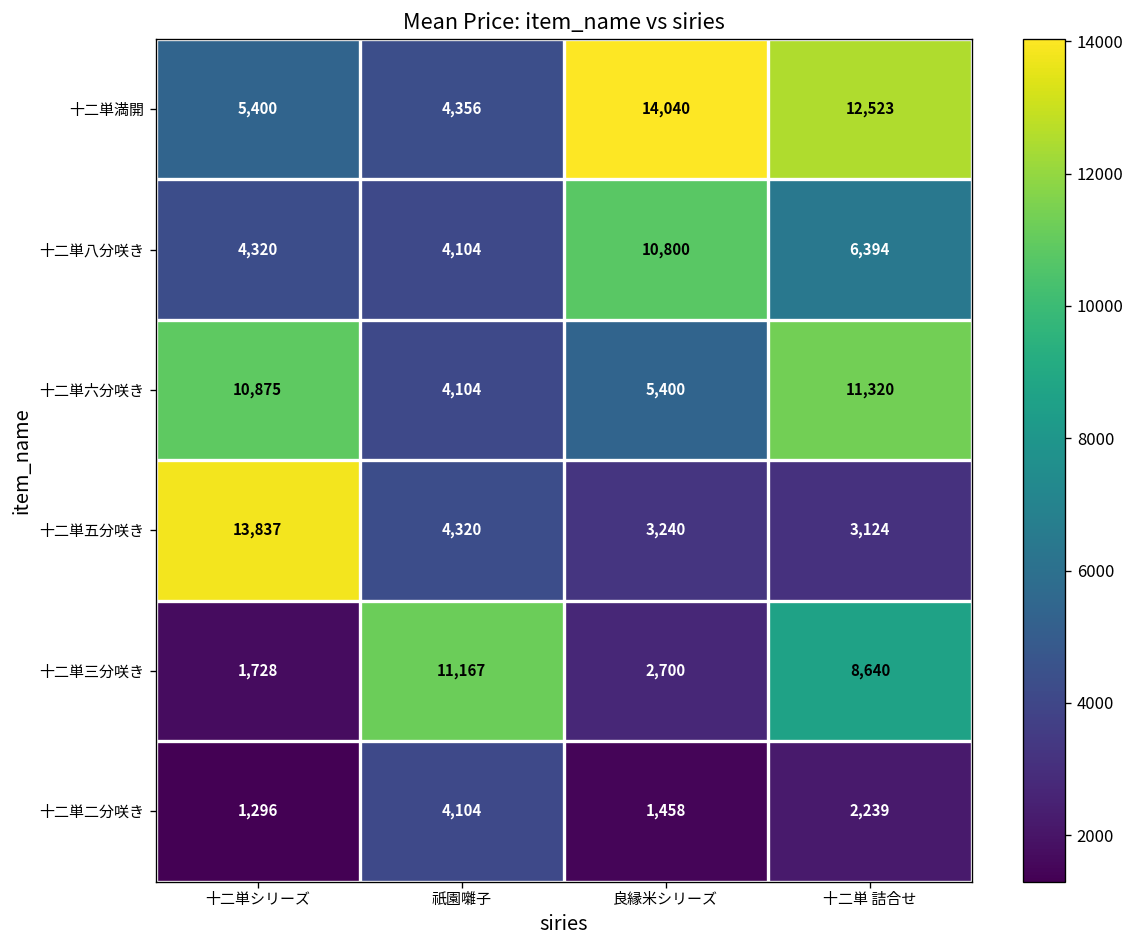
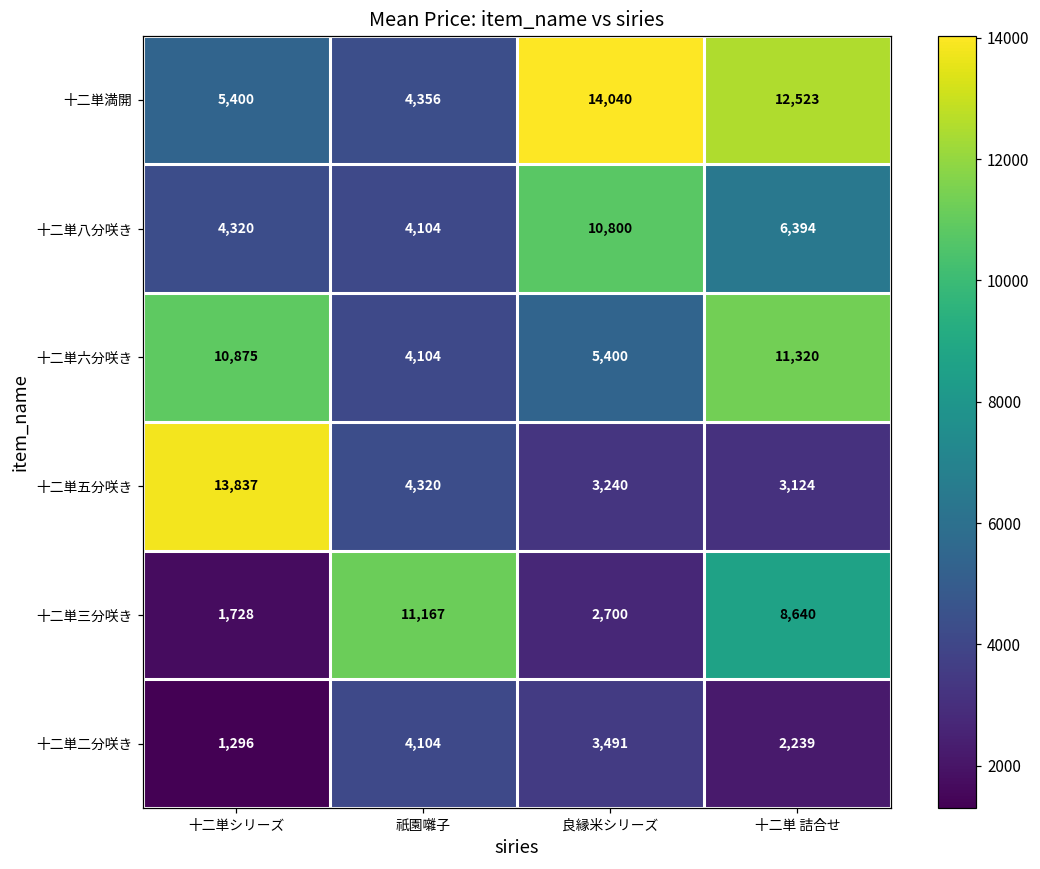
  {
    "十二単満開": {
      "十二単シリーズ": "5,400",
      "祇園囃子": "4,356",
      "良縁米シリーズ": "14,040",
      "十二単 詰合せ": "12,523"
    },
    "十二単八分咲き": {
      "十二単シリーズ": "4,320",
      "祇園囃子": "4,104",
      "良縁米シリーズ": "10,800",
      "十二単 詰合せ": "6,394"
    },
    "十二単六分咲き": {
      "十二単シリーズ": "10,875",
      "祇園囃子": "4,104",
      "良縁米シリーズ": "5,400",
      "十二単 詰合せ": "11,320"
    },
    "十二単五分咲き": {
      "十二単シリーズ": "13,837",
      "祇園囃子": "4,320",
      "良縁米シリーズ": "3,240",
      "十二単 詰合せ": "3,124"
    },
    "十二単三分咲き": {
      "十二単シリーズ": "1,728",
      "祇園囃子": "11,167",
      "良縁米シリーズ": "2,700",
      "十二単 詰合せ": "8,640"
    },
    "十二単二分咲き": {
      "十二単シリーズ": "1,296",
      "祇園囃子": "4,104",
-     "良縁米シリーズ": "1,458",
+     "良縁米シリーズ": "3,491",
      "十二単 詰合せ": "2,239"
    }
  }
